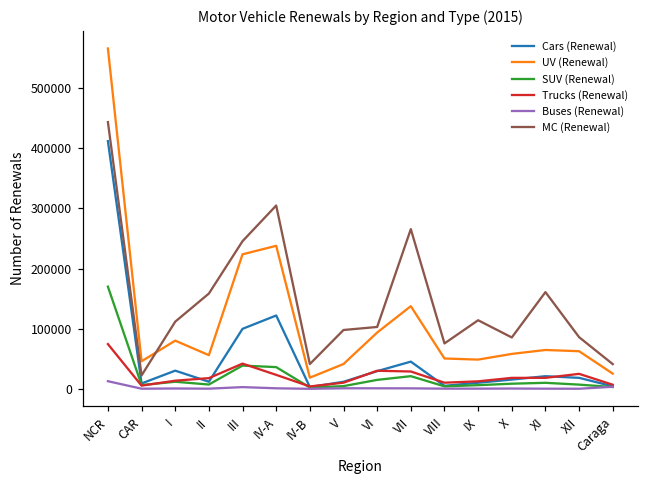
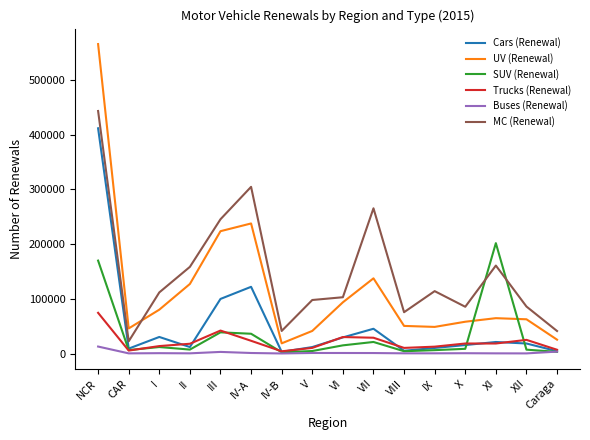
  {
    "Cars (Renewal)": {
      "NCR": 410000,
      "I": 30000,
      "II": 10000,
      "III": 100000,
      "IV-A": 120000,
      "VII": 50000,
      "XII": 20000
    },
    "UV (Renewal)": {
      "NCR": 570000,
      "CAR": 50000,
      "I": 80000,
-     "II": 60000,
+     "II": 130000,
      "III": 220000,
      "IV-A": 240000,
      "IV-B": 20000,
      "V": 40000,
      "VI": 90000,
      "VII": 140000,
      "VIII": 50000,
      "IX": 50000,
      "X": 60000,
      "XI": 60000,
      "XII": 60000,
      "Caraga": 30000
    },
    "SUV (Renewal)": {
      "NCR": 170000,
      "II": 10000,
      "IV-A": 40000,
      "VI": 20000,
      "VII": 20000,
      "X": 10000,
-     "XI": 10000,
+     "XI": 200000,
      "XII": 10000
    },
    "Trucks (Renewal)": {
      "NCR": 70000,
      "II": 20000,
      "IV-A": 20000,
      "VII": 30000,
      "VIII": 10000,
      "XII": 30000
    },
    "Buses (Renewal)": {
      "NCR": 10000,
      "CAR": 0,
      "I": 0,
      "II": 0,
      "III": 0,
      "IV-A": 0,
      "VI": 0,
      "VII": 0,
      "IX": 0,
      "X": 0,
      "XI": 0,
      "XII": 0
    },
    "MC (Renewal)": {
      "NCR": 440000,
      "CAR": 20000,
      "I": 110000,
      "II": 160000,
      "III": 250000,
      "IV-A": 300000,
      "IV-B": 40000,
      "V": 100000,
      "VI": 100000,
      "VII": 270000,
      "VIII": 80000,
      "IX": 110000,
      "X": 90000,
      "XI": 160000,
      "XII": 90000,
      "Caraga": 40000
    }
  }
